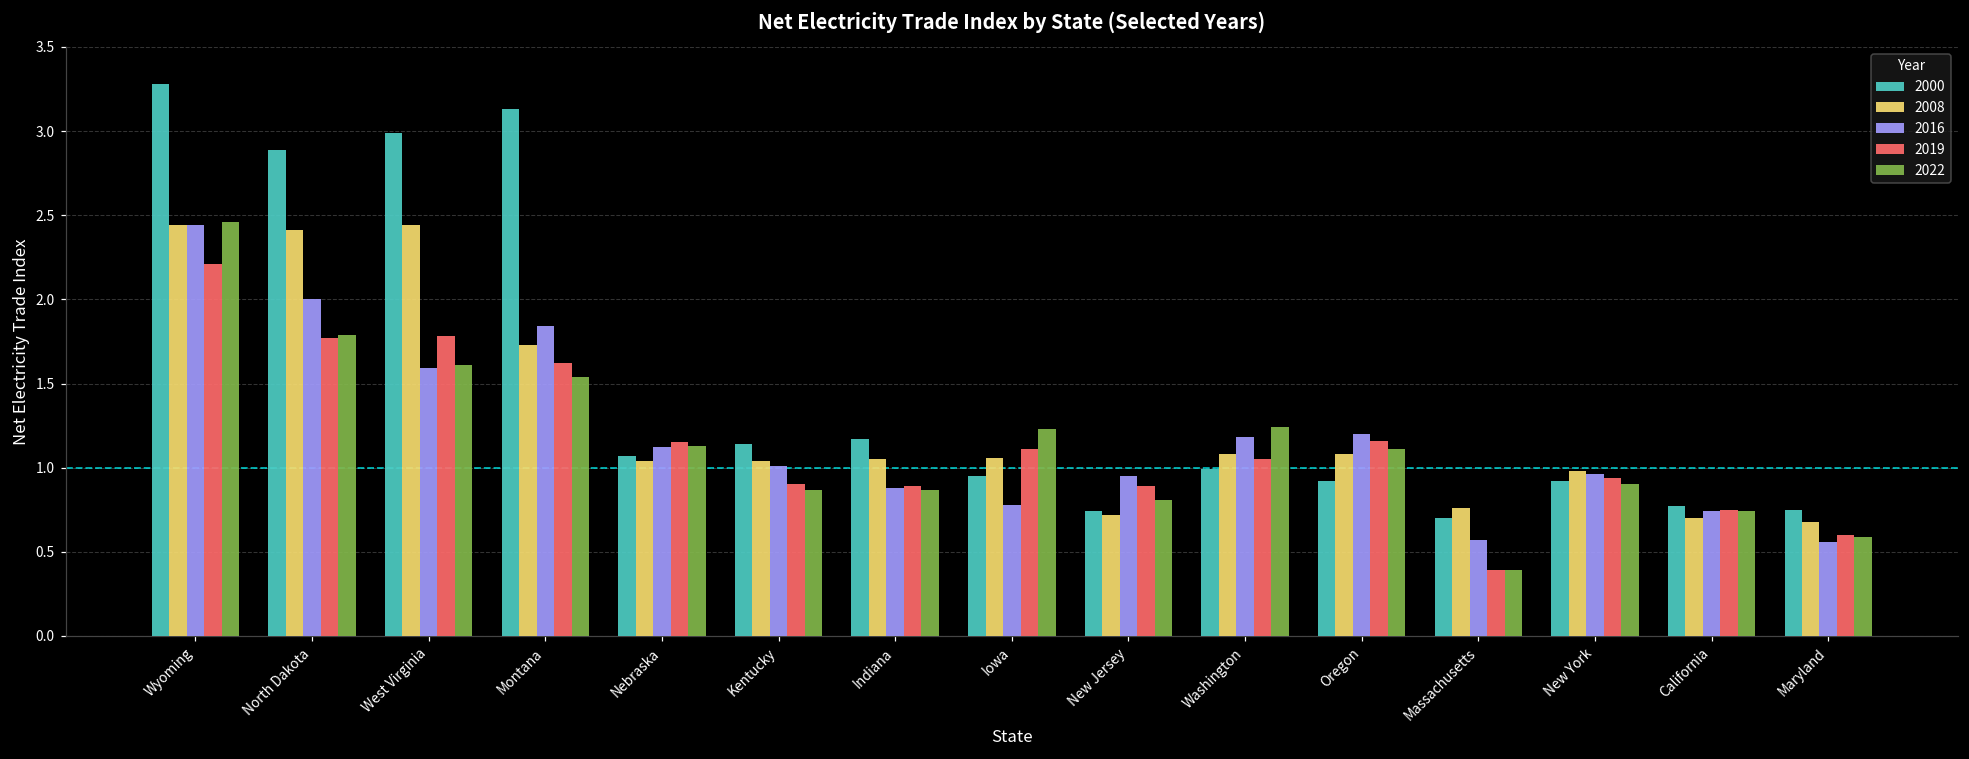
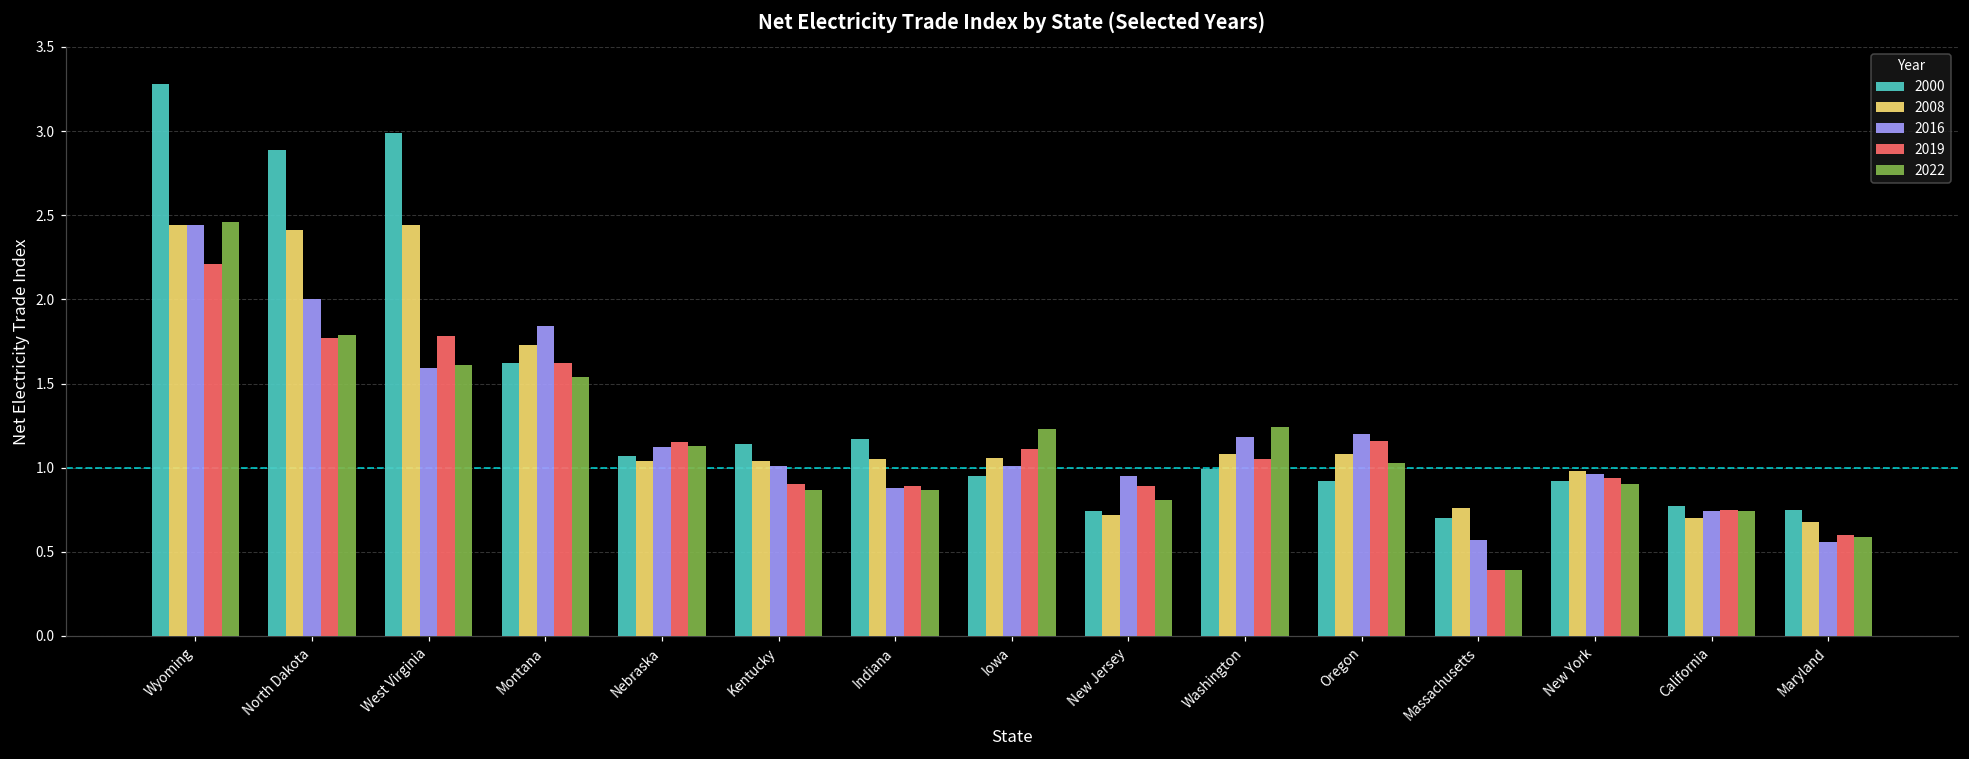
  {
    "2000": {
      "Wyoming": 3.28,
      "North Dakota": 2.89,
      "West Virginia": 2.99,
-     "Montana": 3.13,
+     "Montana": 1.62,
      "Nebraska": 1.07,
      "Kentucky": 1.14,
      "Indiana": 1.17,
      "Iowa": 0.95,
      "New Jersey": 0.74,
      "Washington": 0.99,
      "Oregon": 0.92,
      "Massachusetts": 0.70,
      "New York": 0.92,
      "California": 0.77,
      "Maryland": 0.75
    },
    "2008": {
      "Wyoming": 2.44,
      "North Dakota": 2.41,
      "West Virginia": 2.44,
      "Montana": 1.73,
      "Nebraska": 1.04,
      "Kentucky": 1.04,
      "Indiana": 1.05,
      "Iowa": 1.06,
      "New Jersey": 0.72,
      "Washington": 1.08,
      "Oregon": 1.08,
      "Massachusetts": 0.76,
      "New York": 0.98,
      "California": 0.70,
      "Maryland": 0.68
    },
    "2016": {
      "Wyoming": 2.44,
      "North Dakota": 2.00,
      "West Virginia": 1.59,
      "Montana": 1.84,
      "Nebraska": 1.12,
      "Kentucky": 1.01,
      "Indiana": 0.88,
-     "Iowa": 0.78,
+     "Iowa": 1.01,
      "New Jersey": 0.95,
      "Washington": 1.18,
      "Oregon": 1.20,
      "Massachusetts": 0.57,
      "New York": 0.96,
      "California": 0.74,
      "Maryland": 0.56
    },
    "2019": {
      "Wyoming": 2.21,
      "North Dakota": 1.77,
      "West Virginia": 1.78,
      "Montana": 1.62,
      "Nebraska": 1.15,
      "Kentucky": 0.90,
      "Indiana": 0.89,
      "Iowa": 1.11,
      "New Jersey": 0.89,
      "Washington": 1.05,
      "Oregon": 1.16,
      "Massachusetts": 0.39,
      "New York": 0.94,
      "California": 0.75,
      "Maryland": 0.60
    },
    "2022": {
      "Wyoming": 2.46,
      "North Dakota": 1.79,
      "West Virginia": 1.61,
      "Montana": 1.54,
      "Nebraska": 1.13,
      "Kentucky": 0.87,
      "Indiana": 0.87,
      "Iowa": 1.23,
      "New Jersey": 0.81,
      "Washington": 1.24,
-     "Oregon": 1.11,
+     "Oregon": 1.03,
      "Massachusetts": 0.39,
      "New York": 0.90,
      "California": 0.74,
      "Maryland": 0.59
    }
  }
